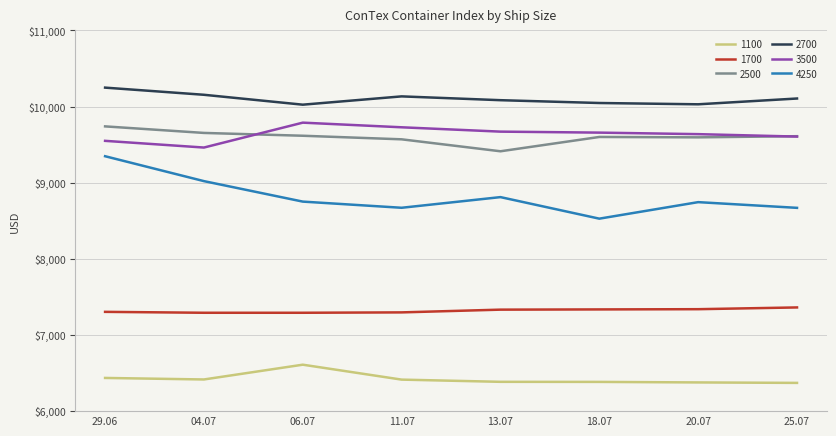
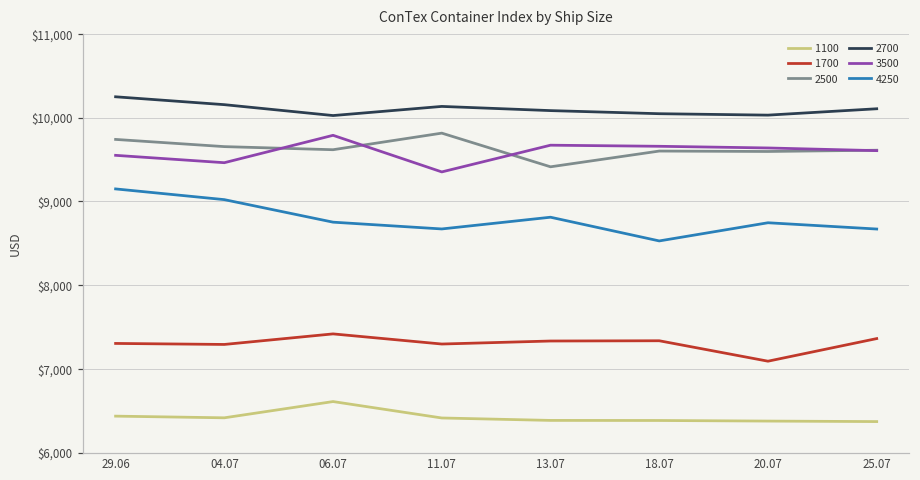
  {
    "1100": {
      "29.06": "$6,400",
      "04.07": "$6,400",
      "06.07": "$6,600",
      "11.07": "$6,400",
      "13.07": "$6,400",
      "18.07": "$6,400",
      "20.07": "$6,400",
      "25.07": "$6,400"
    },
    "1700": {
      "29.06": "$7,300",
      "04.07": "$7,300",
-     "06.07": "$7,300",
+     "06.07": "$7,400",
      "11.07": "$7,300",
      "13.07": "$7,300",
      "18.07": "$7,300",
-     "20.07": "$7,300",
+     "20.07": "$7,100",
      "25.07": "$7,400"
    },
    "2500": {
      "29.06": "$9,700",
      "04.07": "$9,700",
      "06.07": "$9,600",
-     "11.07": "$9,600",
+     "11.07": "$9,800",
      "13.07": "$9,400",
      "18.07": "$9,600",
      "20.07": "$9,600"
    },
    "2700": {
      "29.06": "$10,200",
      "04.07": "$10,200",
      "06.07": "$10,000",
      "11.07": "$10,100",
      "13.07": "$10,100",
      "18.07": "$10,000",
      "20.07": "$10,000",
      "25.07": "$10,100"
    },
    "3500": {
      "29.06": "$9,600",
      "04.07": "$9,500",
      "06.07": "$9,800",
-     "11.07": "$9,700",
+     "11.07": "$9,400",
      "13.07": "$9,700",
      "18.07": "$9,700",
      "20.07": "$9,600"
    },
    "4250": {
-     "29.06": "$9,300",
+     "29.06": "$9,100",
      "04.07": "$9,000",
      "06.07": "$8,800",
      "11.07": "$8,700",
      "13.07": "$8,800",
      "18.07": "$8,500",
      "20.07": "$8,700",
      "25.07": "$8,700"
    }
  }
